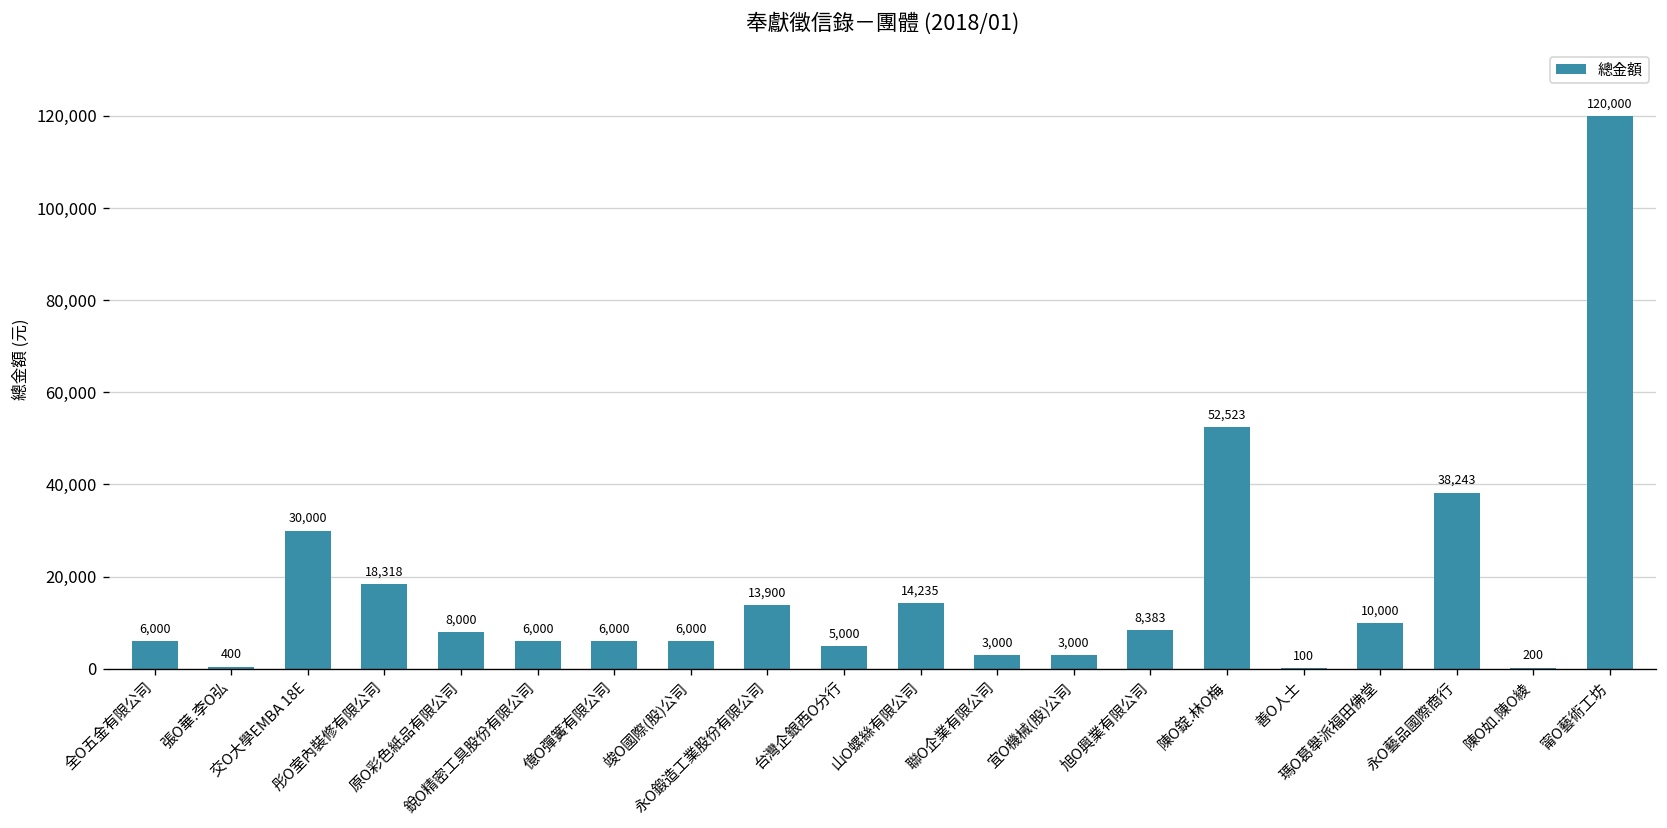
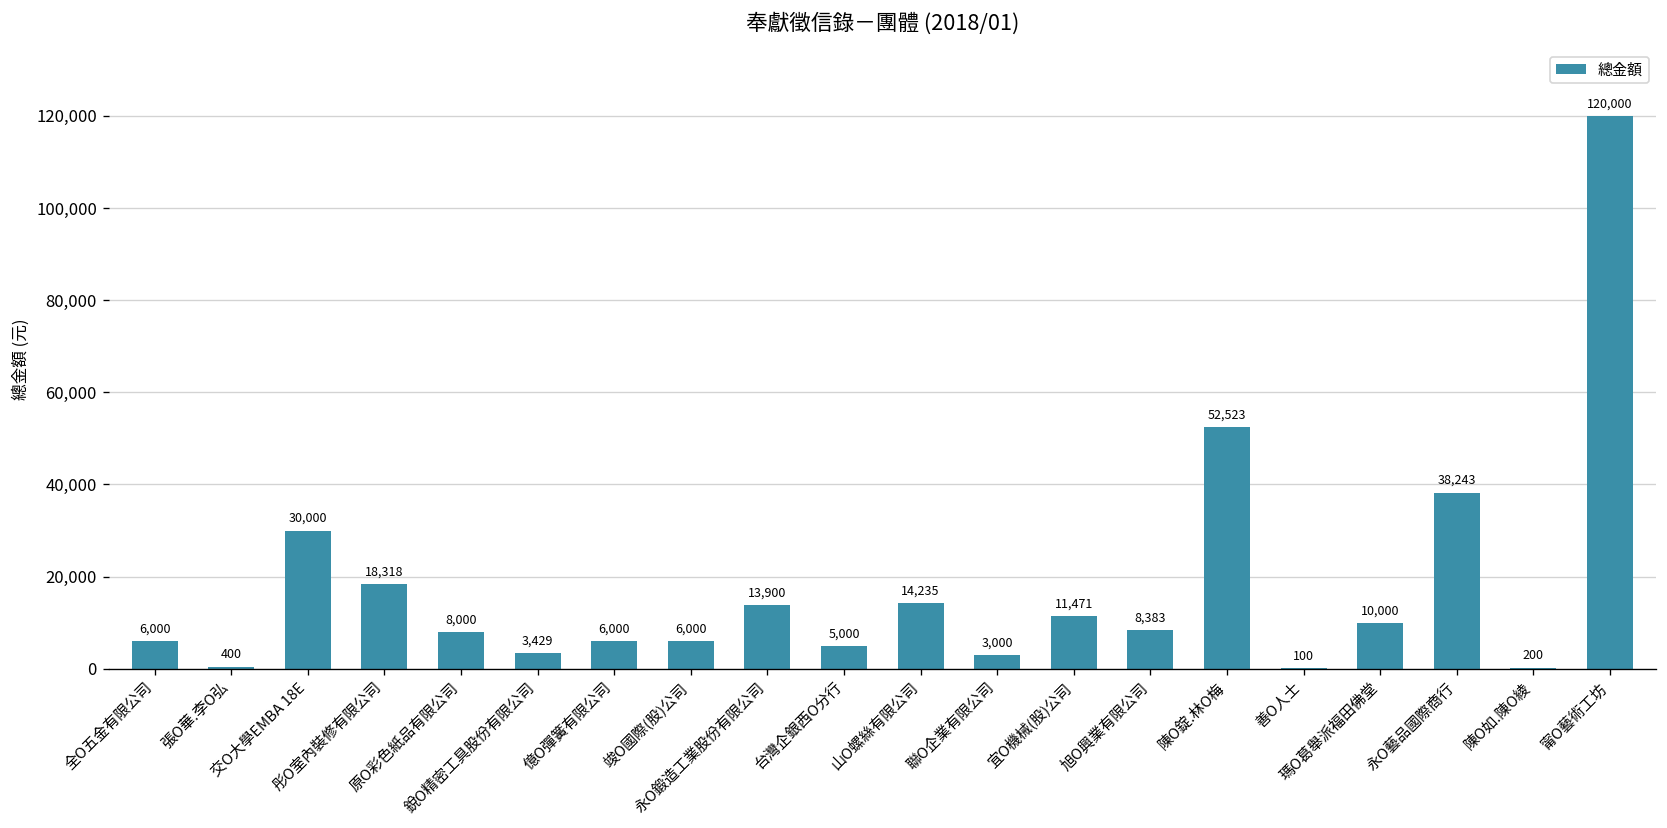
  {
    "全O五金有限公司": "6,000",
    "張O華.李O弘": "400",
    "交O大學EMBA 18E": "30,000",
    "彤O室內裝修有限公司": "18,318",
    "原O彩色紙品有限公司": "8,000",
-   "銳O精密工具股份有限公司": "6,000",
+   "銳O精密工具股份有限公司": "3,429",
    "億O彈簧有限公司": "6,000",
    "竣O國際(股)公司": "6,000",
    "永O鍛造工業股份有限公司": "13,900",
    "台灣企銀西O分行": "5,000",
    "山O螺絲有限公司": "14,235",
    "聯O企業有限公司": "3,000",
-   "宜O機械(股)公司": "3,000",
+   "宜O機械(股)公司": "11,471",
    "旭O興業有限公司": "8,383",
    "陳O錠.林O梅": "52,523",
    "善O人士": "100",
    "瑪O葛舉派福田佛堂": "10,000",
    "永O藝品國際商行": "38,243",
    "陳O如.陳O綾": "200",
    "甯O藝術工坊": "120,000"
  }
